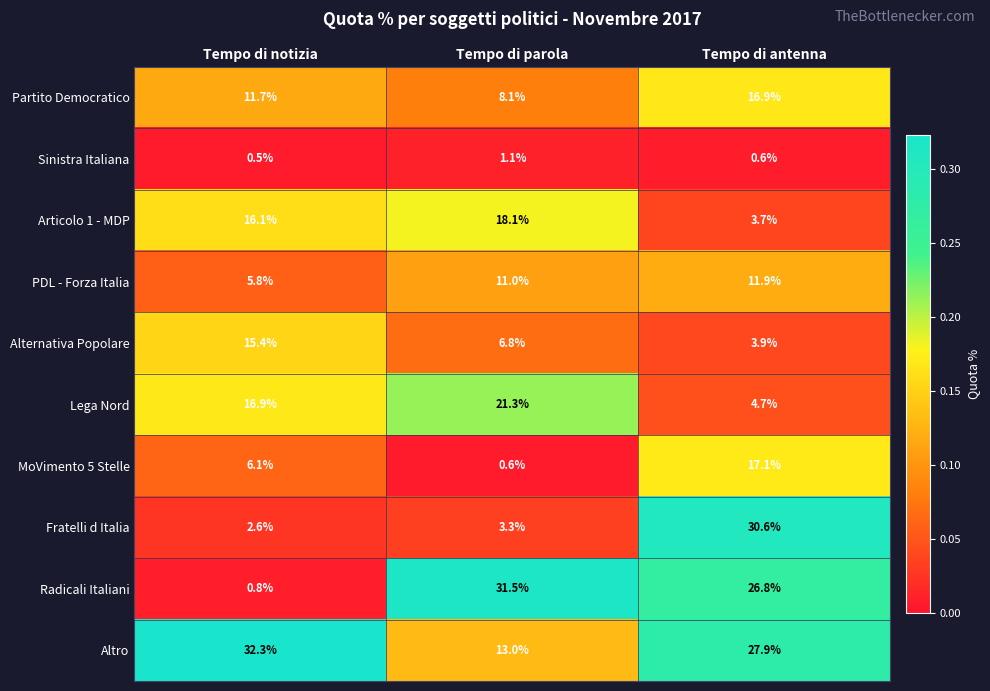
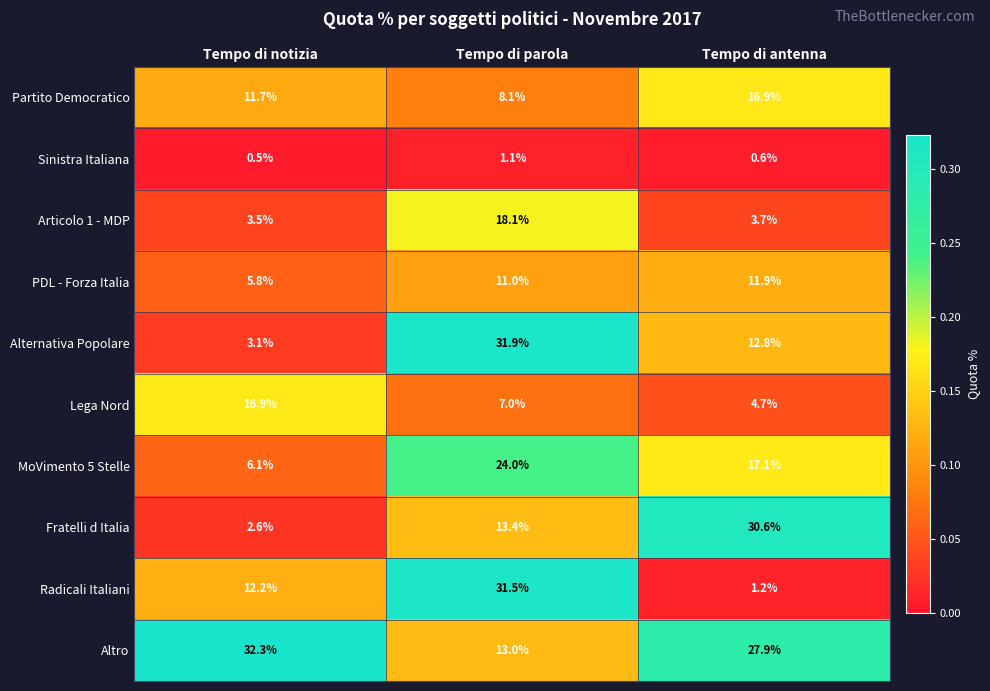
  {
    "Partito Democratico": {
      "Tempo di notizia": "11.7%",
      "Tempo di parola": "8.1%",
      "Tempo di antenna": "16.9%"
    },
    "Sinistra Italiana": {
      "Tempo di notizia": "0.5%",
      "Tempo di parola": "1.1%",
      "Tempo di antenna": "0.6%"
    },
    "Articolo 1 - MDP": {
-     "Tempo di notizia": "16.1%",
+     "Tempo di notizia": "3.5%",
      "Tempo di parola": "18.1%",
      "Tempo di antenna": "3.7%"
    },
    "PDL - Forza Italia": {
      "Tempo di notizia": "5.8%",
      "Tempo di parola": "11.0%",
      "Tempo di antenna": "11.9%"
    },
    "Alternativa Popolare": {
-     "Tempo di notizia": "15.4%",
-     "Tempo di parola": "6.8%",
-     "Tempo di antenna": "3.9%"
+     "Tempo di notizia": "3.1%",
+     "Tempo di parola": "31.9%",
+     "Tempo di antenna": "12.8%"
    },
    "Lega Nord": {
      "Tempo di notizia": "16.9%",
-     "Tempo di parola": "21.3%",
+     "Tempo di parola": "7.0%",
      "Tempo di antenna": "4.7%"
    },
    "MoVimento 5 Stelle": {
      "Tempo di notizia": "6.1%",
-     "Tempo di parola": "0.6%",
+     "Tempo di parola": "24.0%",
      "Tempo di antenna": "17.1%"
    },
    "Fratelli d Italia": {
      "Tempo di notizia": "2.6%",
-     "Tempo di parola": "3.3%",
+     "Tempo di parola": "13.4%",
      "Tempo di antenna": "30.6%"
    },
    "Radicali Italiani": {
-     "Tempo di notizia": "0.8%",
+     "Tempo di notizia": "12.2%",
      "Tempo di parola": "31.5%",
-     "Tempo di antenna": "26.8%"
+     "Tempo di antenna": "1.2%"
    },
    "Altro": {
      "Tempo di notizia": "32.3%",
      "Tempo di parola": "13.0%",
      "Tempo di antenna": "27.9%"
    }
  }
